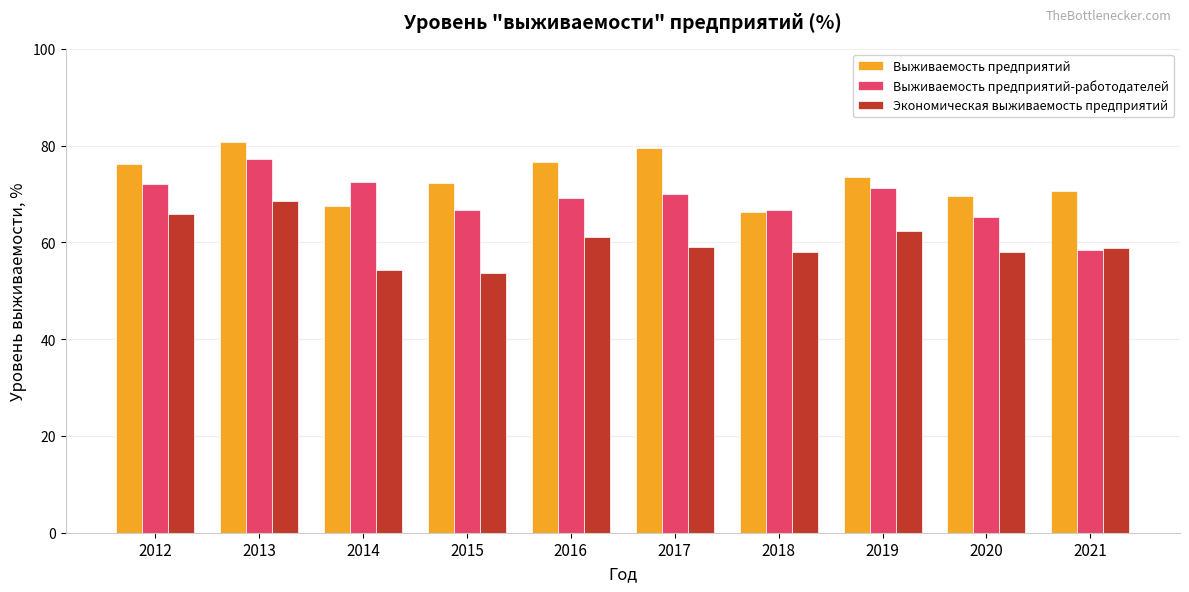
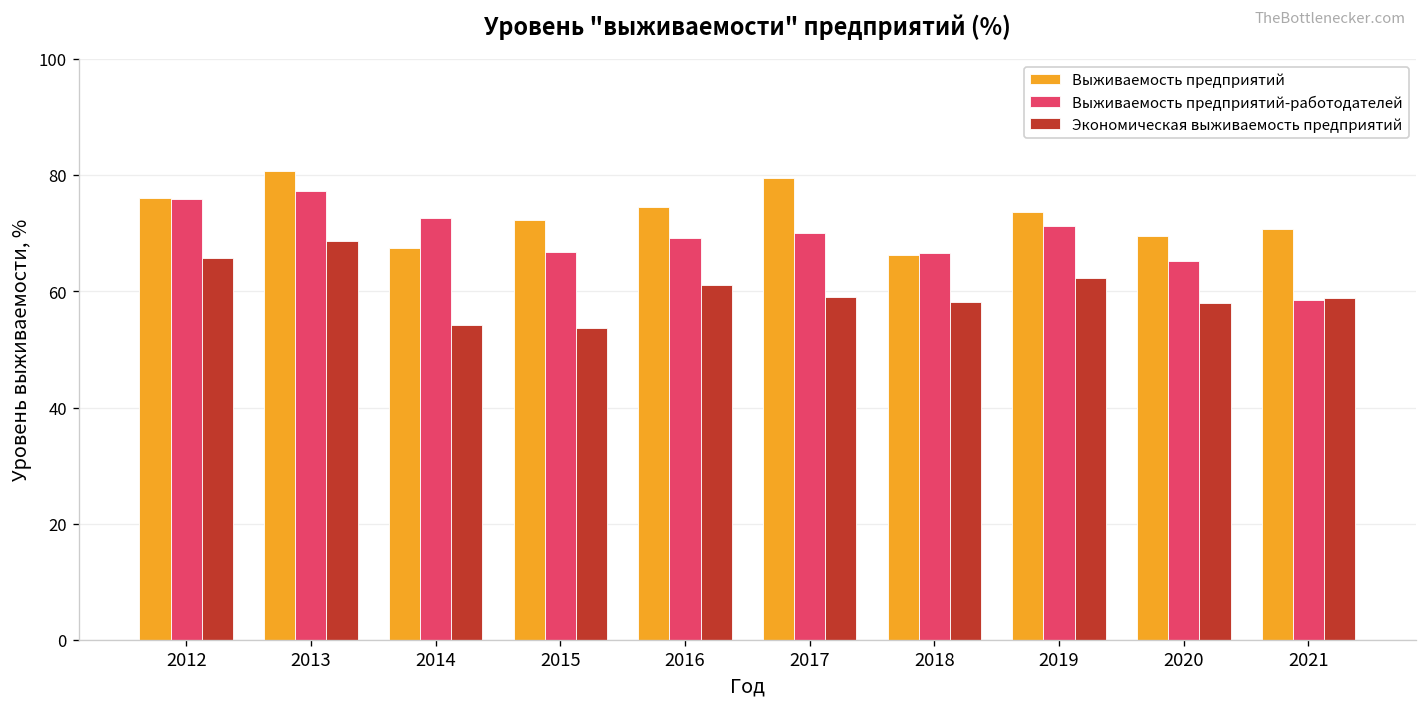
  {
    "Выживаемость предприятий": {
      "2012": 76,
      "2013": 81,
      "2014": 67,
      "2015": 72,
-     "2016": 77,
+     "2016": 74,
      "2017": 80,
      "2018": 66,
      "2019": 74,
      "2020": 70,
      "2021": 71
    },
    "Выживаемость предприятий-работодателей": {
-     "2012": 72,
+     "2012": 76,
      "2013": 77,
      "2014": 73,
      "2015": 67,
      "2016": 69,
      "2017": 70,
      "2018": 67,
      "2019": 71,
      "2020": 65,
      "2021": 59
    },
    "Экономическая выживаемость предприятий": {
      "2012": 66,
      "2013": 69,
      "2014": 54,
      "2015": 54,
      "2016": 61,
      "2017": 59,
      "2018": 58,
      "2019": 62,
      "2020": 58,
      "2021": 59
    }
  }
